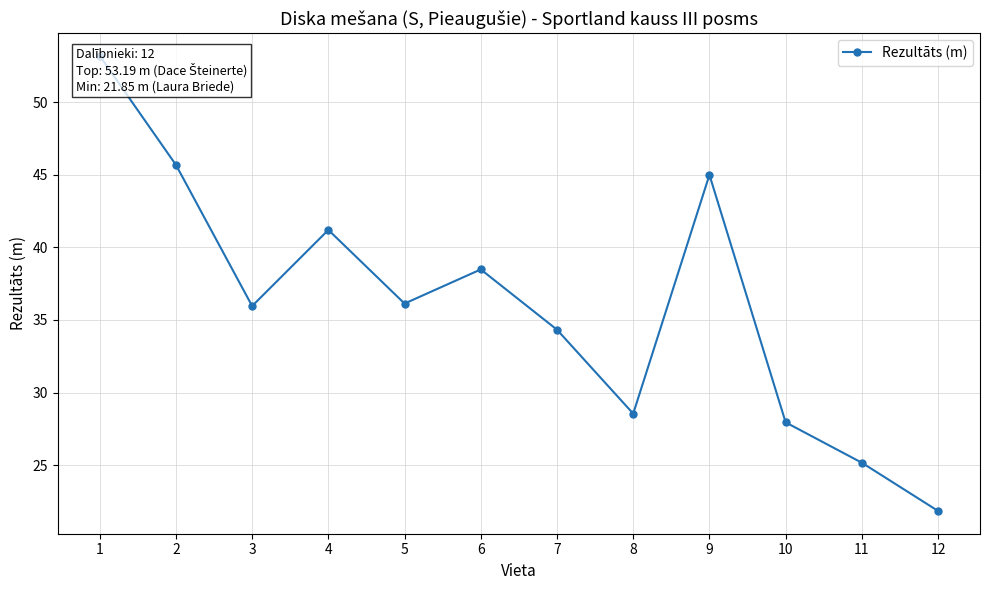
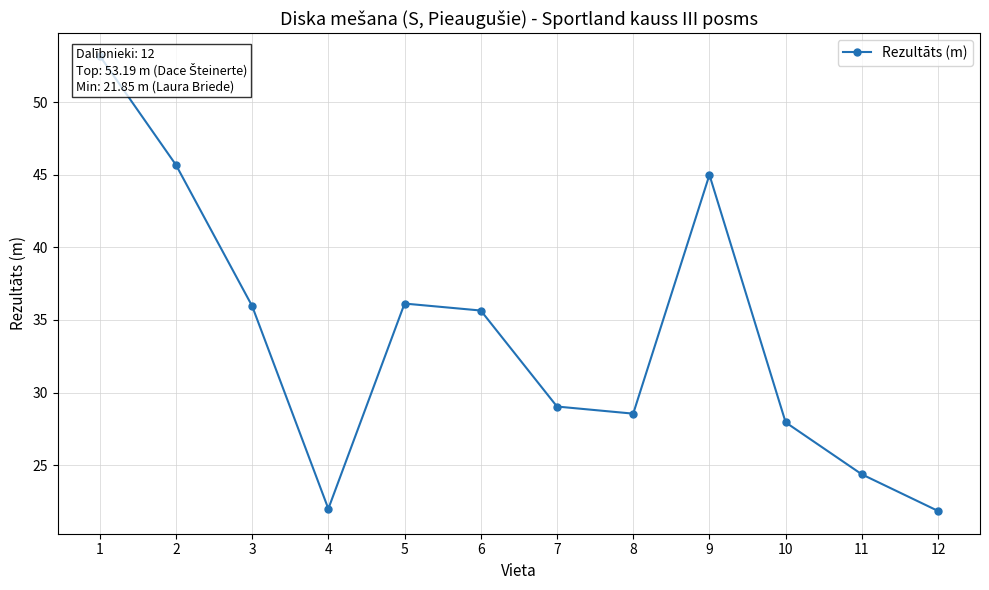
  {
    "2": 45.7,
    "3": 36.0,
-   "4": 41.2,
+   "4": 22.0,
    "5": 36.1,
-   "6": 38.5,
-   "7": 34.3,
+   "6": 35.7,
+   "7": 29.0,
    "8": 28.6,
    "9": 45.0,
    "10": 28.0,
-   "11": 25.2,
+   "11": 24.4,
    "12": 21.9
  }
